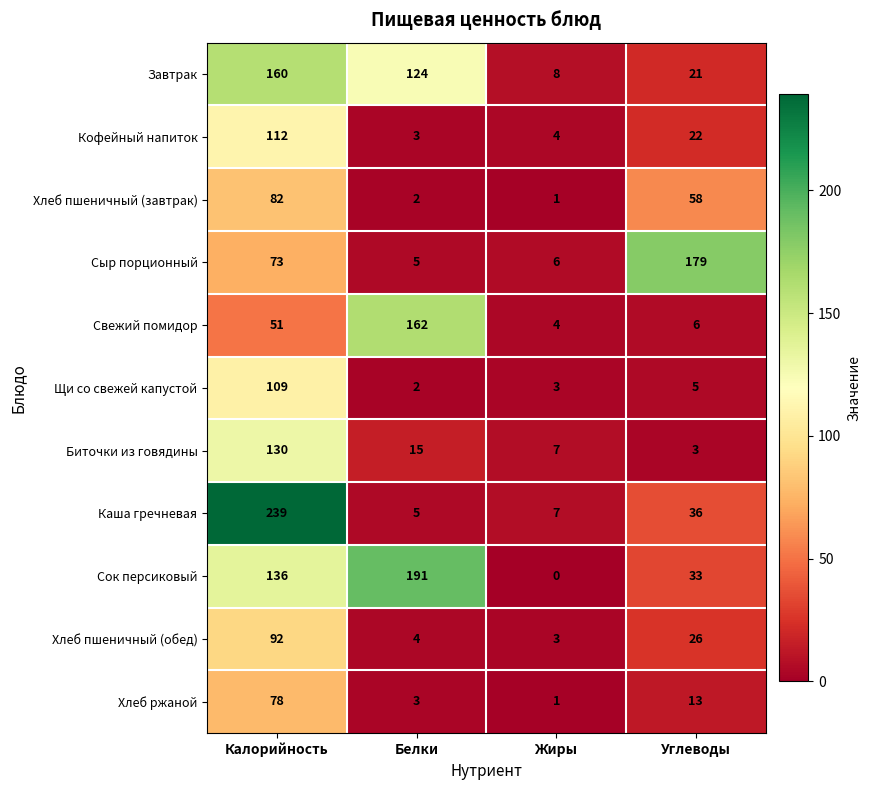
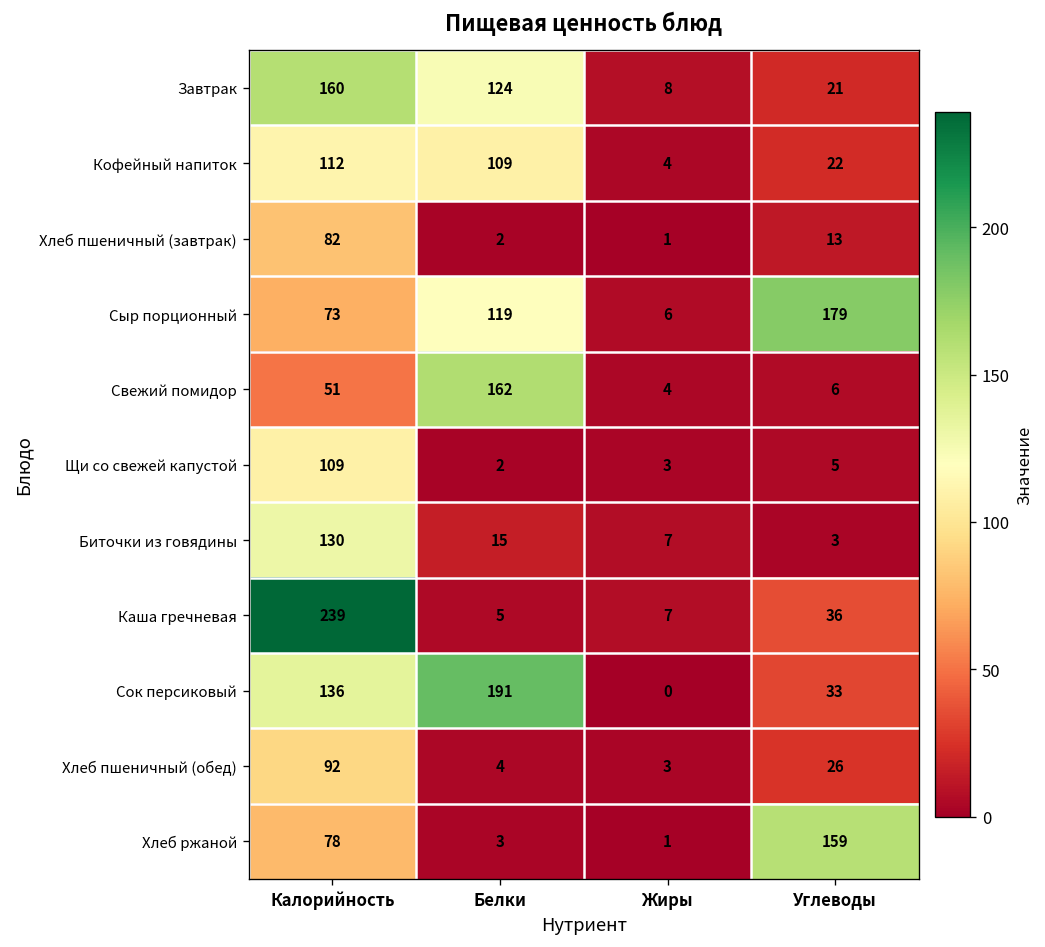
  {
    "Завтрак": {
      "Калорийность": 160,
      "Белки": 124,
      "Жиры": 8,
      "Углеводы": 21
    },
    "Кофейный напиток": {
      "Калорийность": 112,
-     "Белки": 3,
+     "Белки": 109,
      "Жиры": 4,
      "Углеводы": 22
    },
    "Хлеб пшеничный (завтрак)": {
      "Калорийность": 82,
      "Белки": 2,
      "Жиры": 1,
-     "Углеводы": 58
+     "Углеводы": 13
    },
    "Сыр порционный": {
      "Калорийность": 73,
-     "Белки": 5,
+     "Белки": 119,
      "Жиры": 6,
      "Углеводы": 179
    },
    "Свежий помидор": {
      "Калорийность": 51,
      "Белки": 162,
      "Жиры": 4,
      "Углеводы": 6
    },
    "Щи со свежей капустой": {
      "Калорийность": 109,
      "Белки": 2,
      "Жиры": 3,
      "Углеводы": 5
    },
    "Биточки из говядины": {
      "Калорийность": 130,
      "Белки": 15,
      "Жиры": 7,
      "Углеводы": 3
    },
    "Каша гречневая": {
      "Калорийность": 239,
      "Белки": 5,
      "Жиры": 7,
      "Углеводы": 36
    },
    "Сок персиковый": {
      "Калорийность": 136,
      "Белки": 191,
      "Жиры": 0,
      "Углеводы": 33
    },
    "Хлеб пшеничный (обед)": {
      "Калорийность": 92,
      "Белки": 4,
      "Жиры": 3,
      "Углеводы": 26
    },
    "Хлеб ржаной": {
      "Калорийность": 78,
      "Белки": 3,
      "Жиры": 1,
-     "Углеводы": 13
+     "Углеводы": 159
    }
  }
